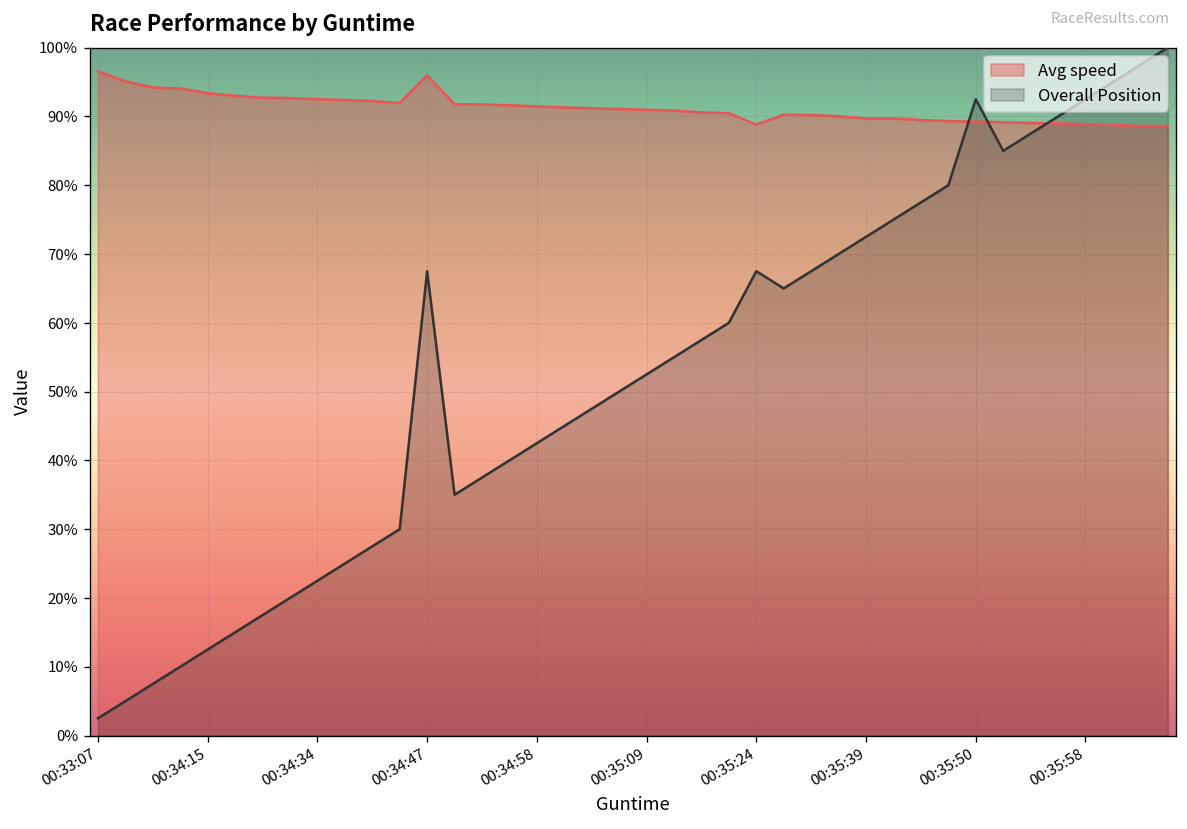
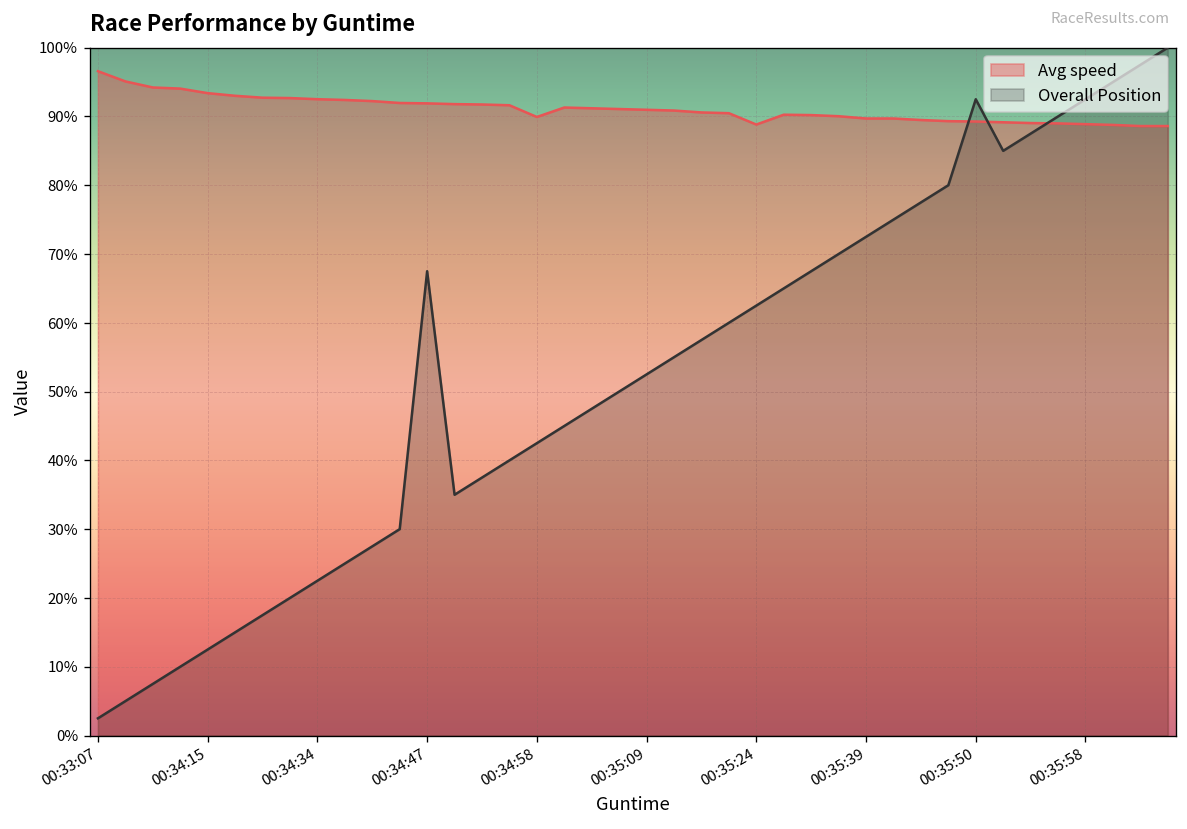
  {
    "Avg speed": {
      "00:33:07": "97%",
      "00:34:15": "93%",
      "00:34:34": "93%",
-     "00:34:47": "96%",
-     "00:34:58": "91%",
+     "00:34:47": "92%",
+     "00:34:58": "90%",
      "00:35:09": "91%",
      "00:35:24": "89%",
      "00:35:50": "89%",
      "00:35:58": "89%"
    },
    "Overall Position": {
      "00:33:07": "3%",
      "00:34:15": "13%",
      "00:34:34": "23%",
      "00:34:47": "68%",
      "00:34:58": "43%",
      "00:35:09": "53%",
-     "00:35:24": "68%",
+     "00:35:24": "63%",
      "00:35:50": "93%"
    }
  }
